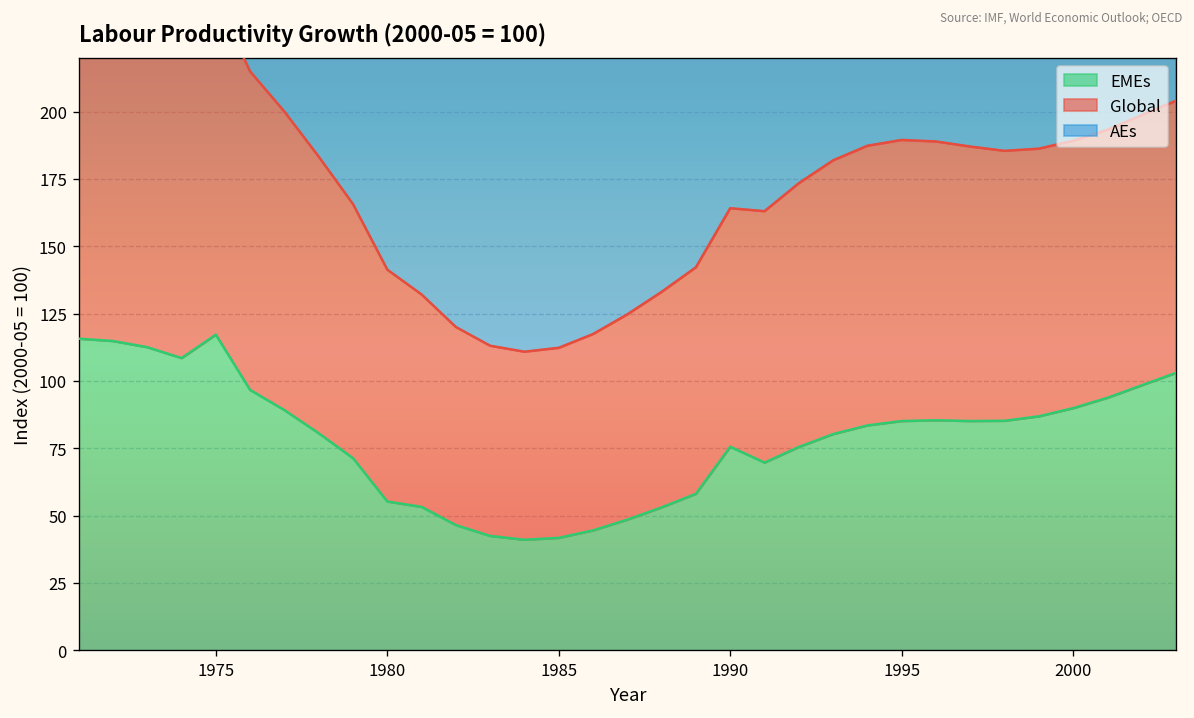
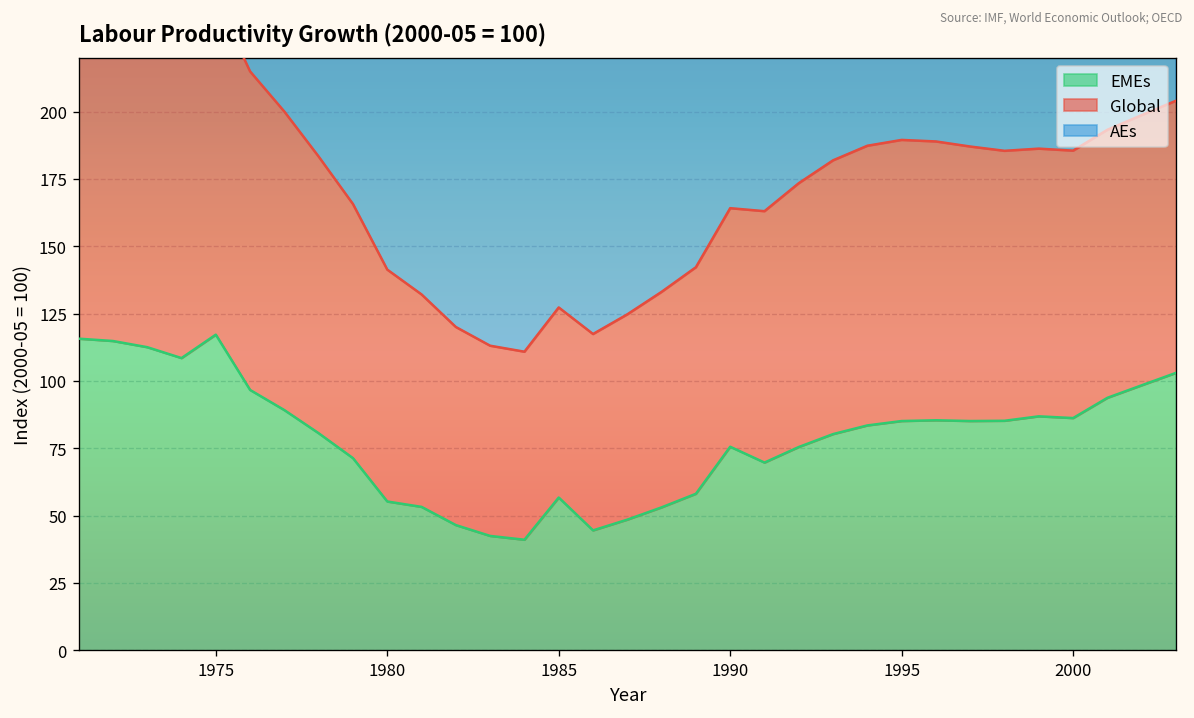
  {
    "EMEs": {
      "1975": 117,
      "1980": 55,
-     "1985": 42,
+     "1985": 57,
      "1990": 76,
      "1995": 85,
-     "2000": 90
+     "2000": 86
    },
    "Global": {
      "1980": 86,
      "1985": 71,
      "1990": 89,
      "1995": 104
    }
  }
